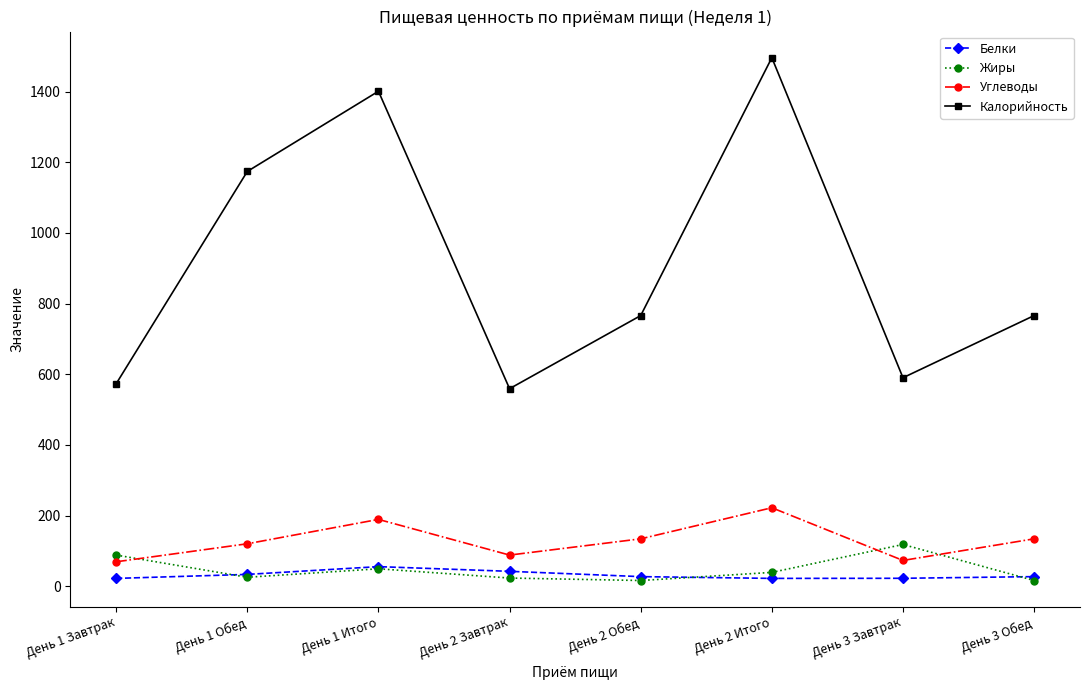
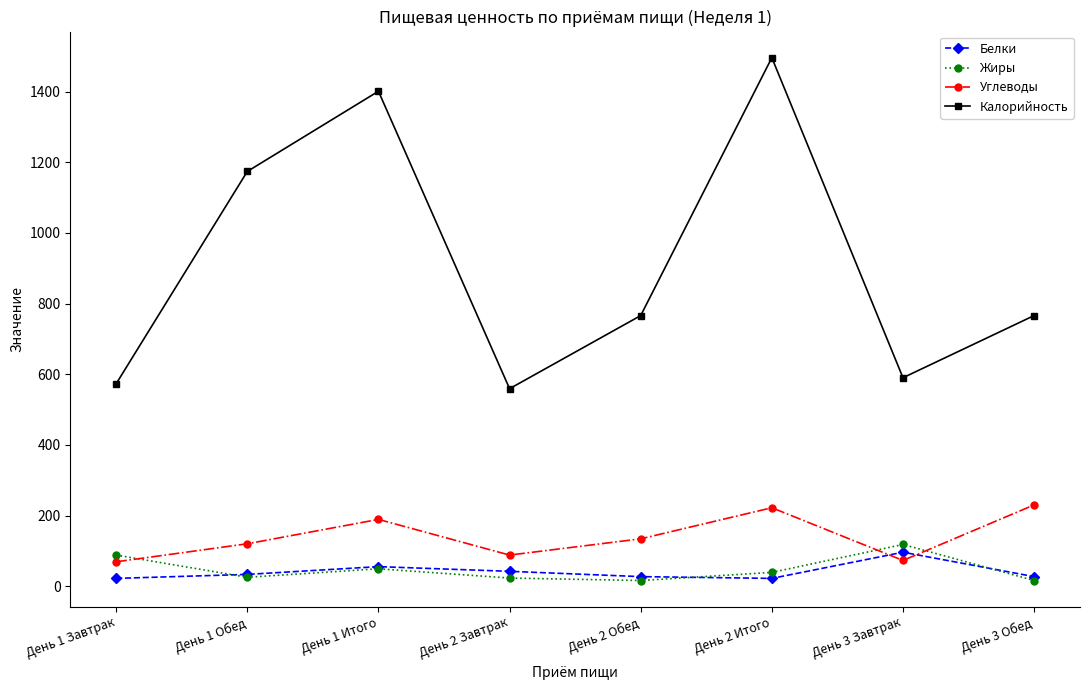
  {
    "Белки": {
      "День 1 Завтрак": 20,
      "День 1 Обед": 30,
      "День 2 Завтрак": 40,
      "День 2 Обед": 30,
      "День 2 Итого": 20,
-     "День 3 Завтрак": 20,
+     "День 3 Завтрак": 100,
      "День 3 Обед": 30
    },
    "Жиры": {
      "День 1 Завтрак": 90,
      "День 1 Обед": 30,
      "День 2 Завтрак": 20,
      "День 2 Обед": 20,
      "День 2 Итого": 40,
      "День 3 Завтрак": 120,
      "День 3 Обед": 20
    },
    "Углеводы": {
      "День 1 Завтрак": 70,
      "День 1 Обед": 120,
      "День 1 Итого": 190,
      "День 2 Завтрак": 90,
      "День 2 Обед": 130,
      "День 2 Итого": 220,
      "День 3 Завтрак": 70,
-     "День 3 Обед": 130
+     "День 3 Обед": 230
    },
    "Калорийность": {
      "День 1 Завтрак": 570,
      "День 1 Обед": 1170,
      "День 1 Итого": 1400,
      "День 2 Завтрак": 560,
      "День 2 Обед": 770,
      "День 2 Итого": 1500,
      "День 3 Завтрак": 590,
      "День 3 Обед": 770
    }
  }
